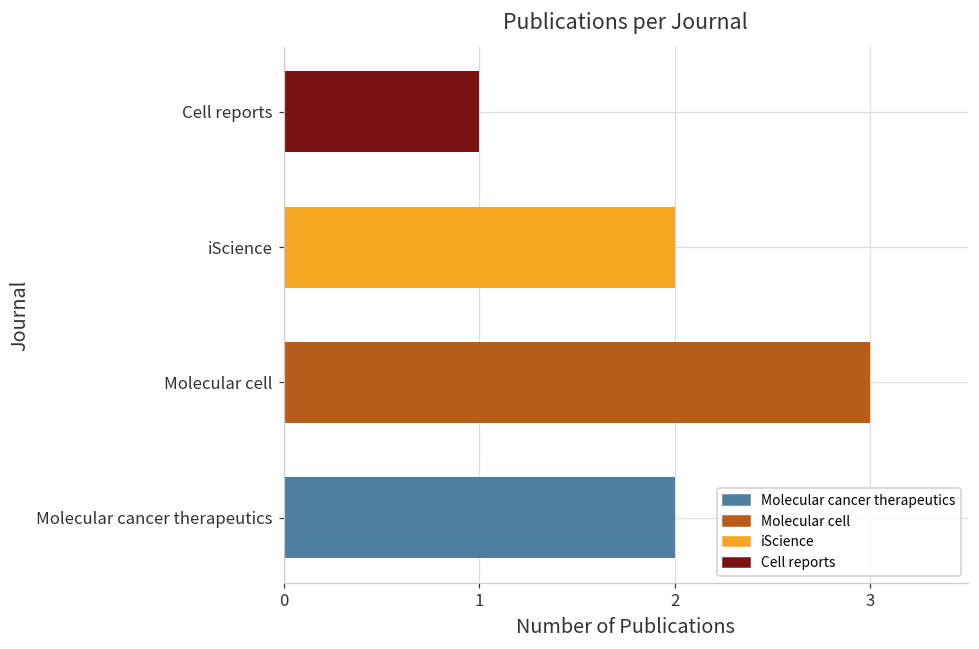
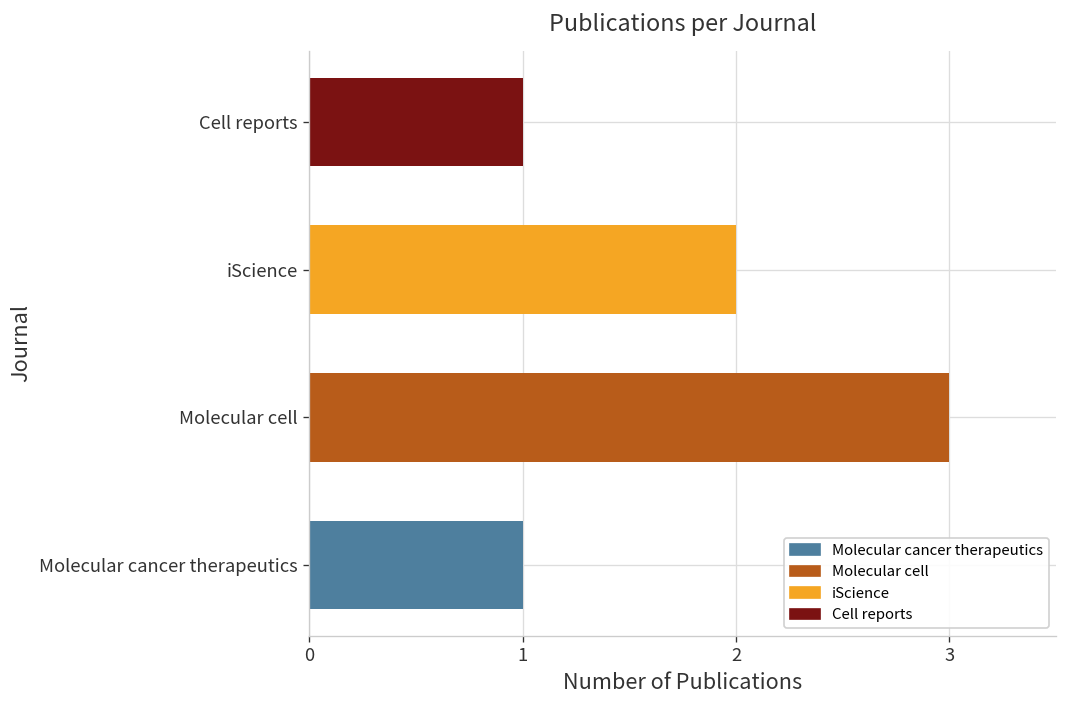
  {
    "Cell reports": 1,
    "iScience": 2,
    "Molecular cell": 3,
-   "Molecular cancer therapeutics": 2
+   "Molecular cancer therapeutics": 1
  }
